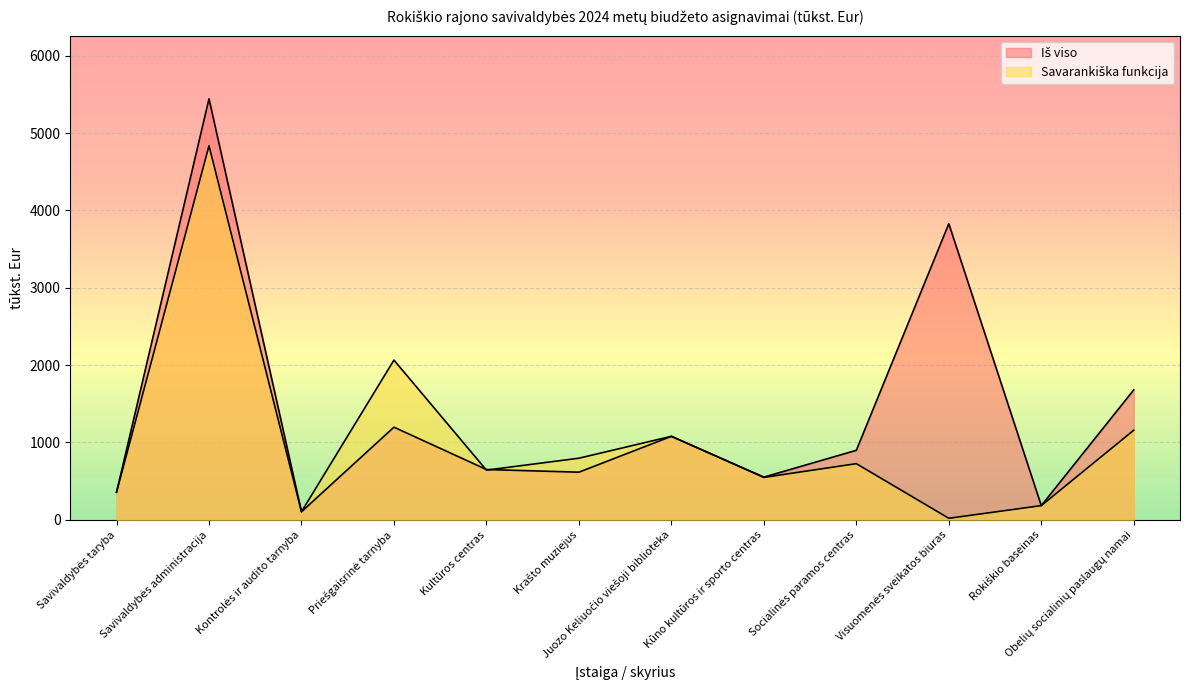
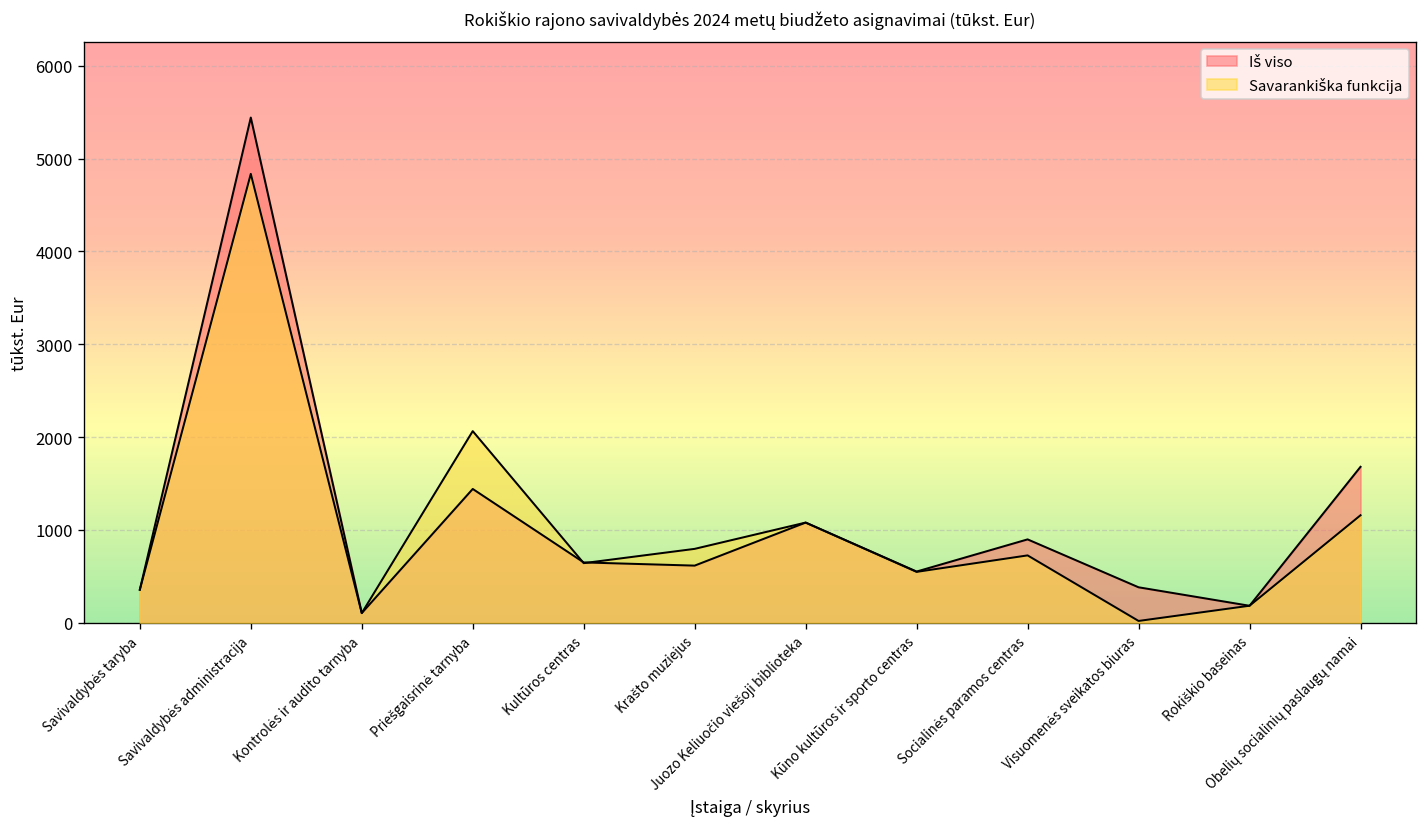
  {
    "Iš viso": {
      "Savivaldybės administracija": 5400,
-     "Priešgaisrinė tarnyba": 1200,
+     "Priešgaisrinė tarnyba": 1400,
      "Krašto muziejus": 600,
      "Socialinės paramos centras": 900,
-     "Visuomenės sveikatos biuras": 3800,
+     "Visuomenės sveikatos biuras": 400,
      "Obelių socialinių paslaugų namai": 1700
    },
    "Savarankiška funkcija": {
      "Savivaldybės administracija": 4800,
      "Priešgaisrinė tarnyba": 2100,
      "Krašto muziejus": 800,
      "Socialinės paramos centras": 700,
      "Visuomenės sveikatos biuras": 0,
      "Obelių socialinių paslaugų namai": 1200
    }
  }
